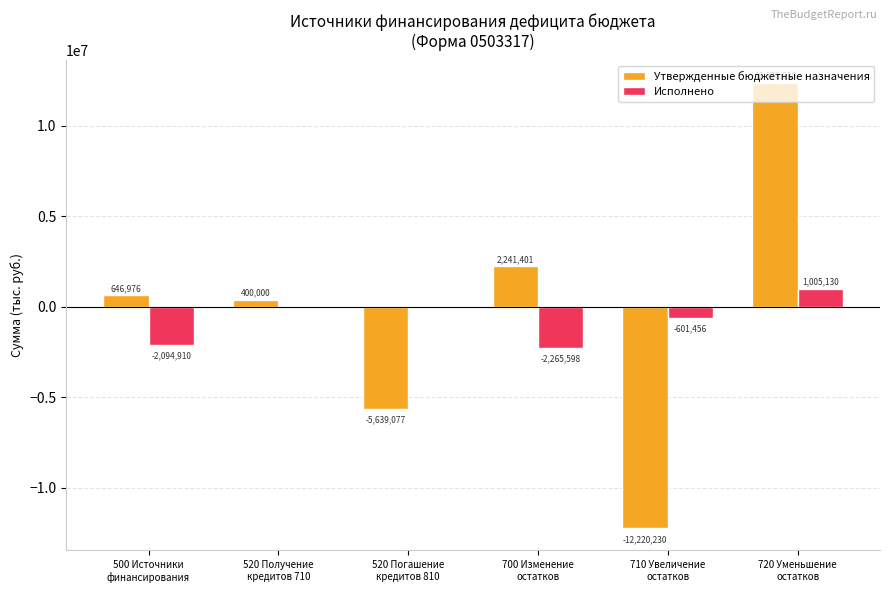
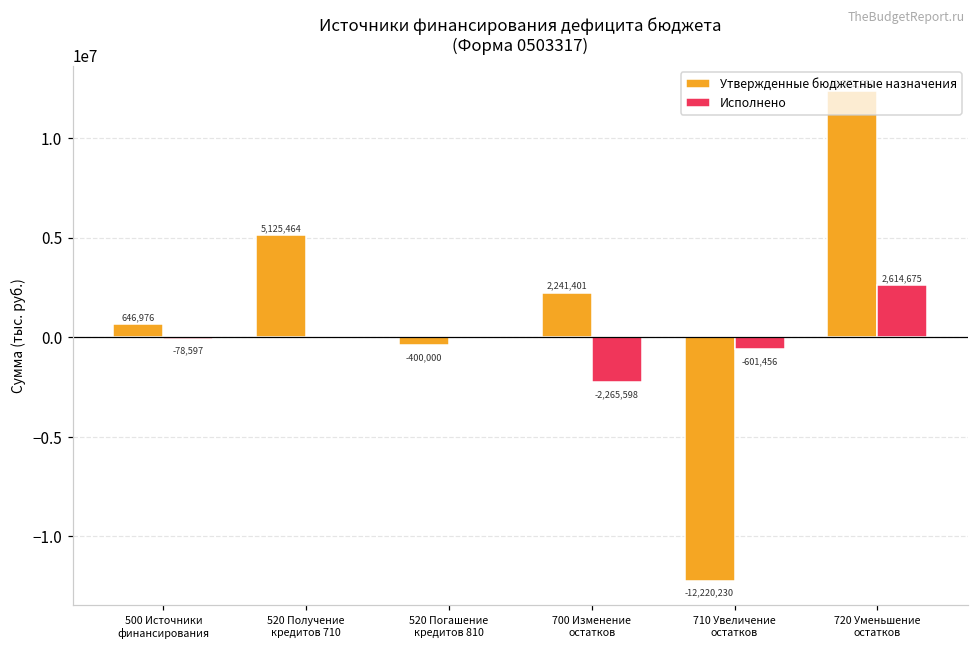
  {
    "Утвержденные бюджетные назначения": {
      "500 Источники финансирования": "646,976",
-     "520 Получение кредитов 710": "400,000",
-     "520 Погашение кредитов 810": "-5,639,077",
+     "520 Получение кредитов 710": "5,125,464",
+     "520 Погашение кредитов 810": "-400,000",
      "700 Изменение остатков": "2,241,401",
      "710 Увеличение остатков": "-12,220,230"
    },
    "Исполнено": {
-     "500 Источники финансирования": "-2,094,910",
+     "500 Источники финансирования": "-78,597",
      "700 Изменение остатков": "-2,265,598",
      "710 Увеличение остатков": "-601,456",
-     "720 Уменьшение остатков": "1,005,130"
+     "720 Уменьшение остатков": "2,614,675"
    }
  }
